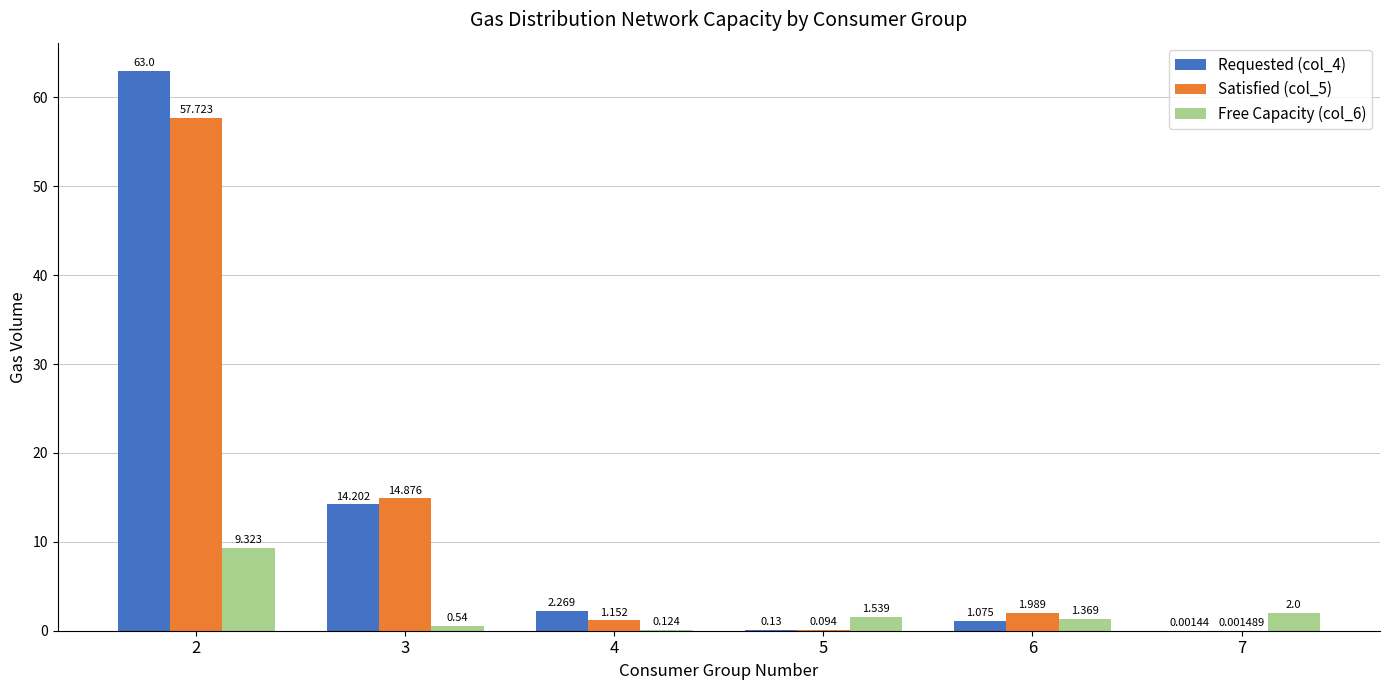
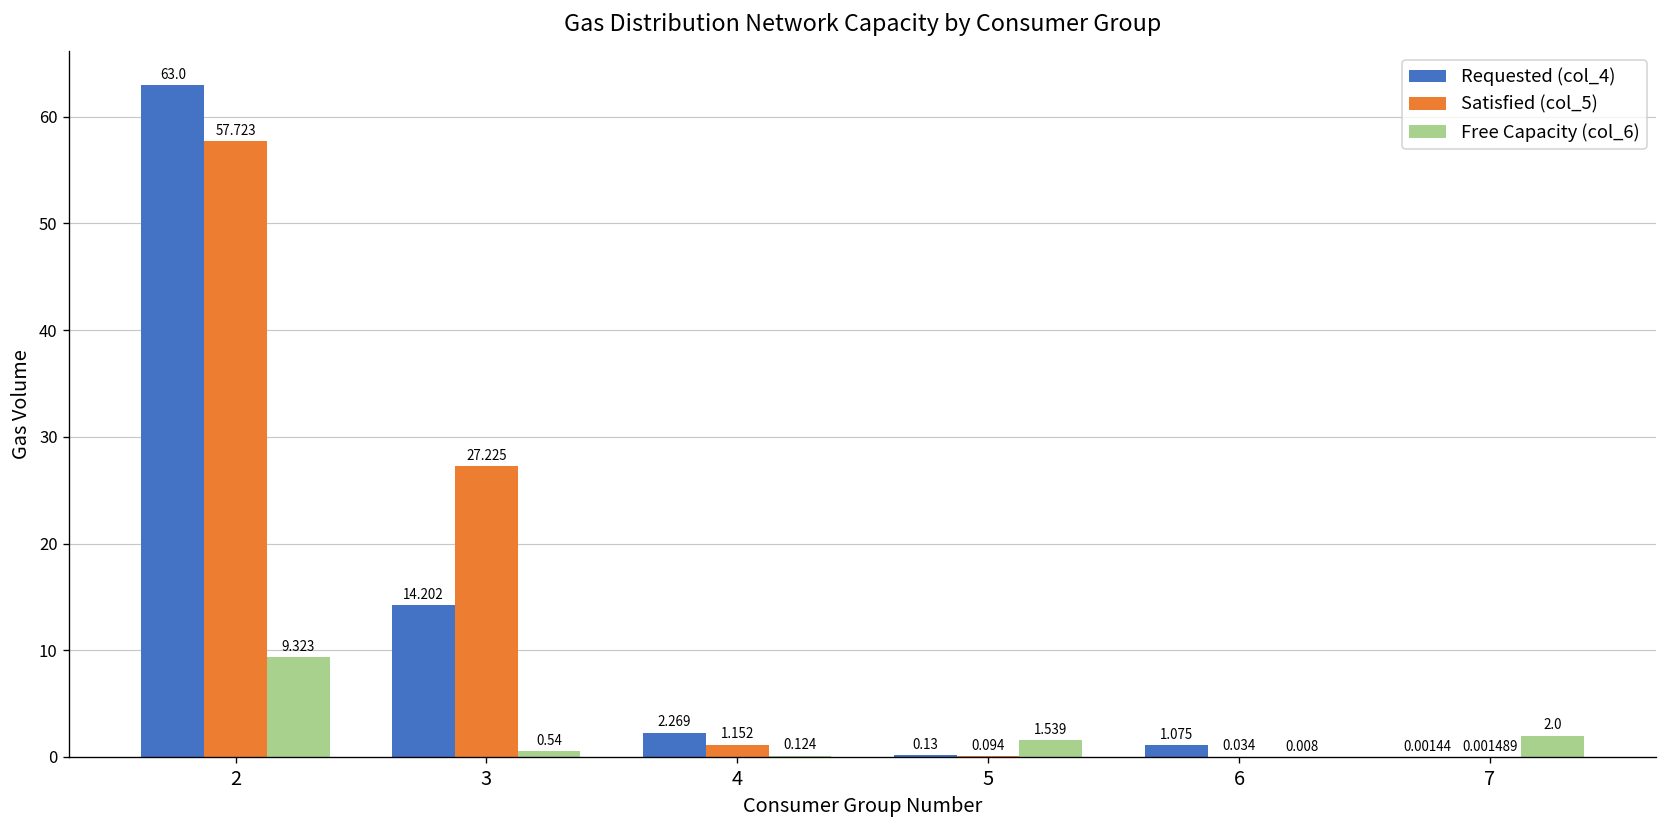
  {
    "Requested (col_4)": {
      "2": 63.0,
      "3": 14.202,
      "4": 2.269,
      "5": 0.13,
      "6": 1.075,
      "7": 0.00144
    },
    "Satisfied (col_5)": {
      "2": 57.723,
-     "3": 14.876,
+     "3": 27.225,
      "4": 1.152,
      "5": 0.094,
-     "6": 1.989,
+     "6": 0.034,
      "7": 0.001489
    },
    "Free Capacity (col_6)": {
      "2": 9.323,
      "3": 0.54,
      "4": 0.124,
      "5": 1.539,
-     "6": 1.369,
+     "6": 0.008,
      "7": 2.0
    }
  }
